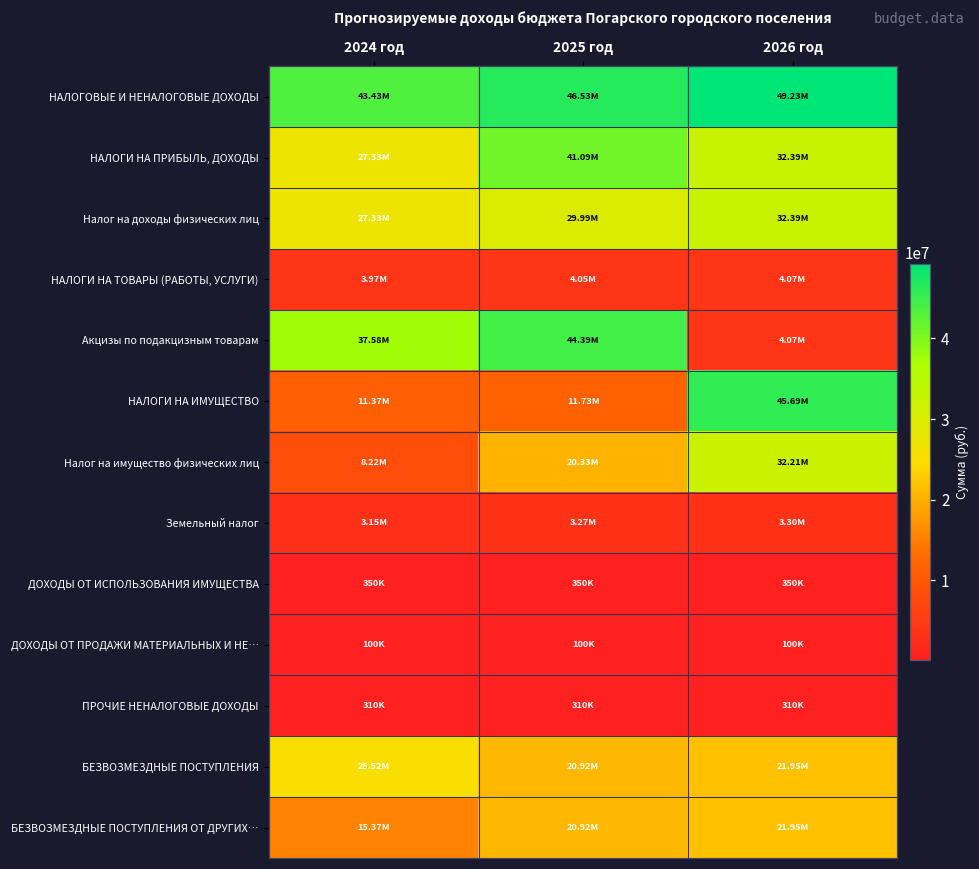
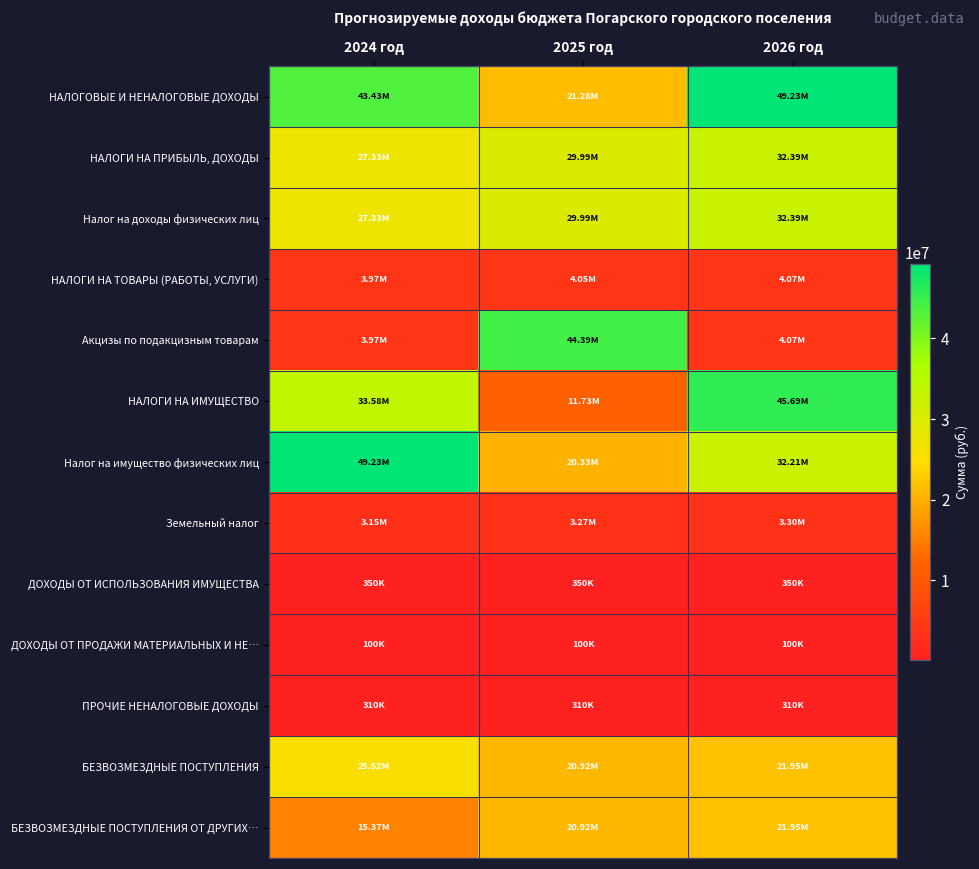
  {
    "НАЛОГОВЫЕ И НЕНАЛОГОВЫЕ ДОХОДЫ": {
      "2024 год": "43.43M",
-     "2025 год": "46.53M",
+     "2025 год": "21.28M",
      "2026 год": "49.23M"
    },
    "НАЛОГИ НА ПРИБЫЛЬ, ДОХОДЫ": {
      "2024 год": "27.33M",
-     "2025 год": "41.09M",
+     "2025 год": "29.99M",
      "2026 год": "32.39M"
    },
    "Налог на доходы физических лиц": {
      "2024 год": "27.33M",
      "2025 год": "29.99M",
      "2026 год": "32.39M"
    },
    "НАЛОГИ НА ТОВАРЫ (РАБОТЫ, УСЛУГИ)": {
      "2024 год": "3.97M",
      "2025 год": "4.05M",
      "2026 год": "4.07M"
    },
    "Акцизы по подакцизным товарам": {
-     "2024 год": "37.58M",
+     "2024 год": "3.97M",
      "2025 год": "44.39M",
      "2026 год": "4.07M"
    },
    "НАЛОГИ НА ИМУЩЕСТВО": {
-     "2024 год": "11.37M",
+     "2024 год": "33.58M",
      "2025 год": "11.73M",
      "2026 год": "45.69M"
    },
    "Налог на имущество физических лиц": {
-     "2024 год": "8.22M",
+     "2024 год": "49.23M",
      "2025 год": "20.33M",
      "2026 год": "32.21M"
    },
    "Земельный налог": {
      "2024 год": "3.15M",
      "2025 год": "3.27M",
      "2026 год": "3.30M"
    },
    "ДОХОДЫ ОТ ИСПОЛЬЗОВАНИЯ ИМУЩЕСТВА": {
      "2024 год": "350K",
      "2025 год": "350K",
      "2026 год": "350K"
    },
    "ДОХОДЫ ОТ ПРОДАЖИ МАТЕРИАЛЬНЫХ И НЕ…": {
      "2024 год": "100K",
      "2025 год": "100K",
      "2026 год": "100K"
    },
    "ПРОЧИЕ НЕНАЛОГОВЫЕ ДОХОДЫ": {
      "2024 год": "310K",
      "2025 год": "310K",
      "2026 год": "310K"
    },
    "БЕЗВОЗМЕЗДНЫЕ ПОСТУПЛЕНИЯ": {
      "2024 год": "25.52M",
      "2025 год": "20.92M",
      "2026 год": "21.95M"
    },
    "БЕЗВОЗМЕЗДНЫЕ ПОСТУПЛЕНИЯ ОТ ДРУГИХ…": {
      "2024 год": "15.37M",
      "2025 год": "20.92M",
      "2026 год": "21.95M"
    }
  }
